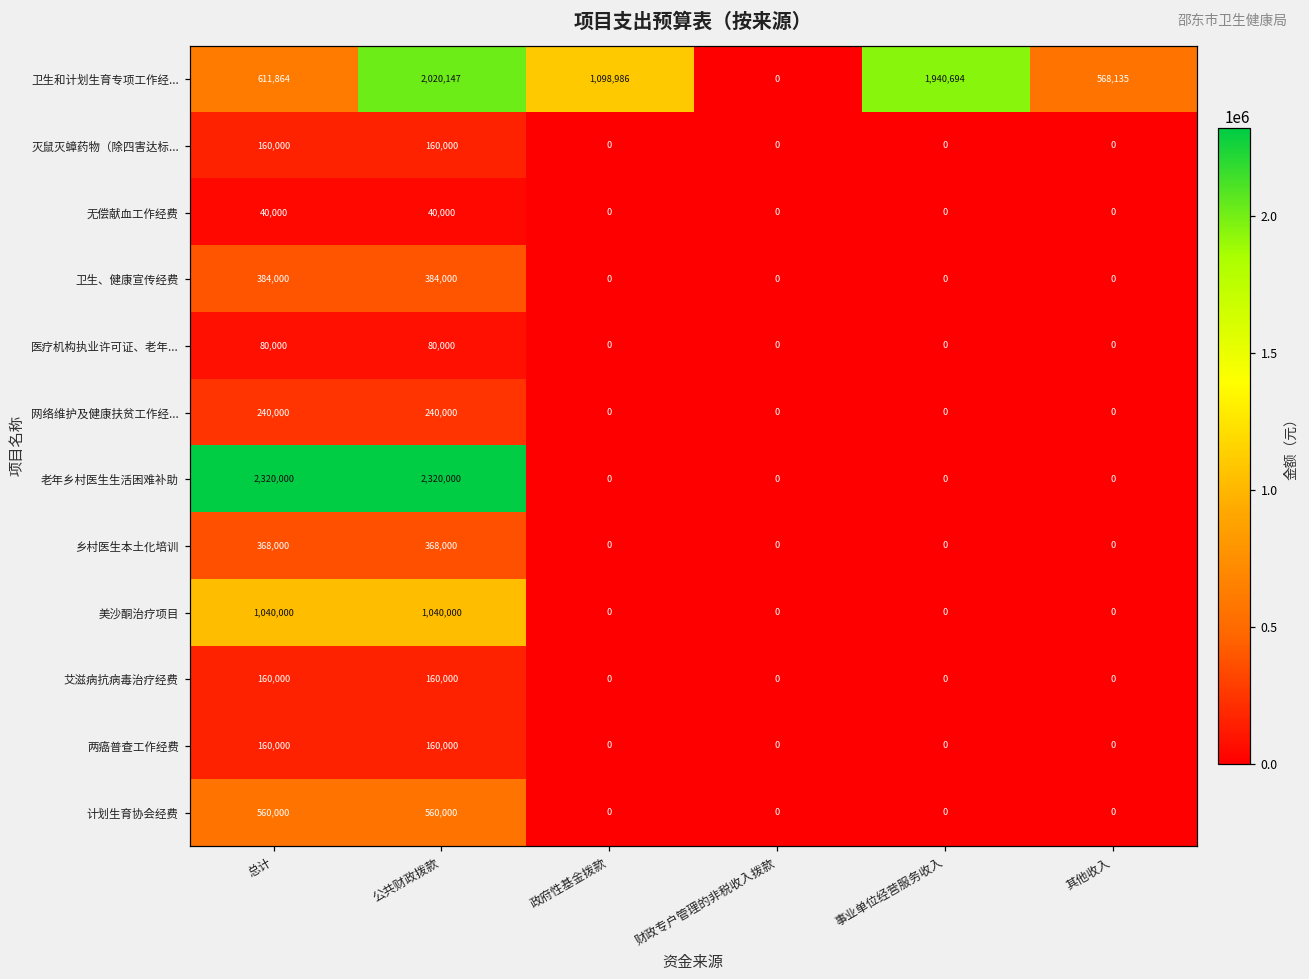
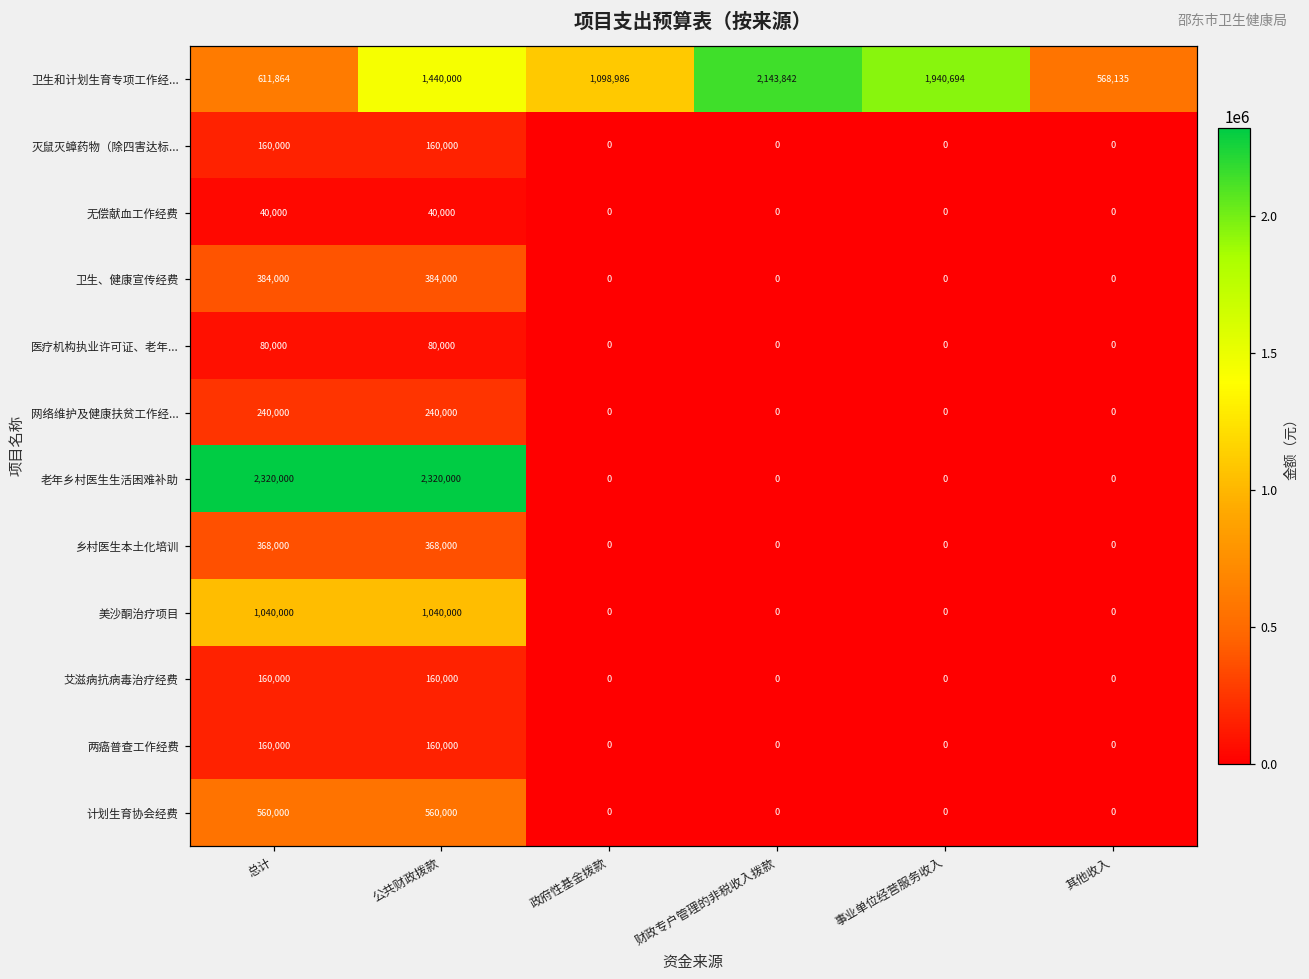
  {
    "卫生和计划生育专项工作经...": {
      "总计": "611,864",
-     "公共财政拨款": "2,020,147",
+     "公共财政拨款": "1,440,000",
      "政府性基金拨款": "1,098,986",
-     "财政专户管理的非税收入拨款": "0",
+     "财政专户管理的非税收入拨款": "2,143,842",
      "事业单位经营服务收入": "1,940,694",
      "其他收入": "568,135"
    },
    "灭鼠灭蟑药物（除四害达标...": {
      "总计": "160,000",
      "公共财政拨款": "160,000",
      "政府性基金拨款": "0",
      "财政专户管理的非税收入拨款": "0",
      "事业单位经营服务收入": "0",
      "其他收入": "0"
    },
    "无偿献血工作经费": {
      "总计": "40,000",
      "公共财政拨款": "40,000",
      "政府性基金拨款": "0",
      "财政专户管理的非税收入拨款": "0",
      "事业单位经营服务收入": "0",
      "其他收入": "0"
    },
    "卫生、健康宣传经费": {
      "总计": "384,000",
      "公共财政拨款": "384,000",
      "政府性基金拨款": "0",
      "财政专户管理的非税收入拨款": "0",
      "事业单位经营服务收入": "0",
      "其他收入": "0"
    },
    "医疗机构执业许可证、老年...": {
      "总计": "80,000",
      "公共财政拨款": "80,000",
      "政府性基金拨款": "0",
      "财政专户管理的非税收入拨款": "0",
      "事业单位经营服务收入": "0",
      "其他收入": "0"
    },
    "网络维护及健康扶贫工作经...": {
      "总计": "240,000",
      "公共财政拨款": "240,000",
      "政府性基金拨款": "0",
      "财政专户管理的非税收入拨款": "0",
      "事业单位经营服务收入": "0",
      "其他收入": "0"
    },
    "老年乡村医生生活困难补助": {
      "总计": "2,320,000",
      "公共财政拨款": "2,320,000",
      "政府性基金拨款": "0",
      "财政专户管理的非税收入拨款": "0",
      "事业单位经营服务收入": "0",
      "其他收入": "0"
    },
    "乡村医生本土化培训": {
      "总计": "368,000",
      "公共财政拨款": "368,000",
      "政府性基金拨款": "0",
      "财政专户管理的非税收入拨款": "0",
      "事业单位经营服务收入": "0",
      "其他收入": "0"
    },
    "美沙酮治疗项目": {
      "总计": "1,040,000",
      "公共财政拨款": "1,040,000",
      "政府性基金拨款": "0",
      "财政专户管理的非税收入拨款": "0",
      "事业单位经营服务收入": "0",
      "其他收入": "0"
    },
    "艾滋病抗病毒治疗经费": {
      "总计": "160,000",
      "公共财政拨款": "160,000",
      "政府性基金拨款": "0",
      "财政专户管理的非税收入拨款": "0",
      "事业单位经营服务收入": "0",
      "其他收入": "0"
    },
    "两癌普查工作经费": {
      "总计": "160,000",
      "公共财政拨款": "160,000",
      "政府性基金拨款": "0",
      "财政专户管理的非税收入拨款": "0",
      "事业单位经营服务收入": "0",
      "其他收入": "0"
    },
    "计划生育协会经费": {
      "总计": "560,000",
      "公共财政拨款": "560,000",
      "政府性基金拨款": "0",
      "财政专户管理的非税收入拨款": "0",
      "事业单位经营服务收入": "0",
      "其他收入": "0"
    }
  }
